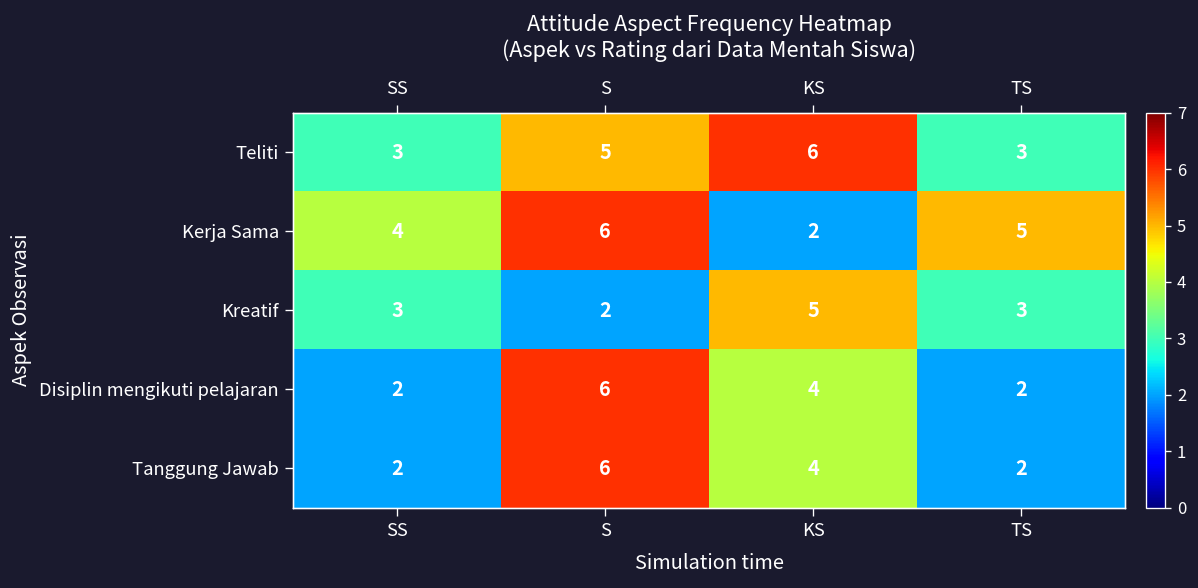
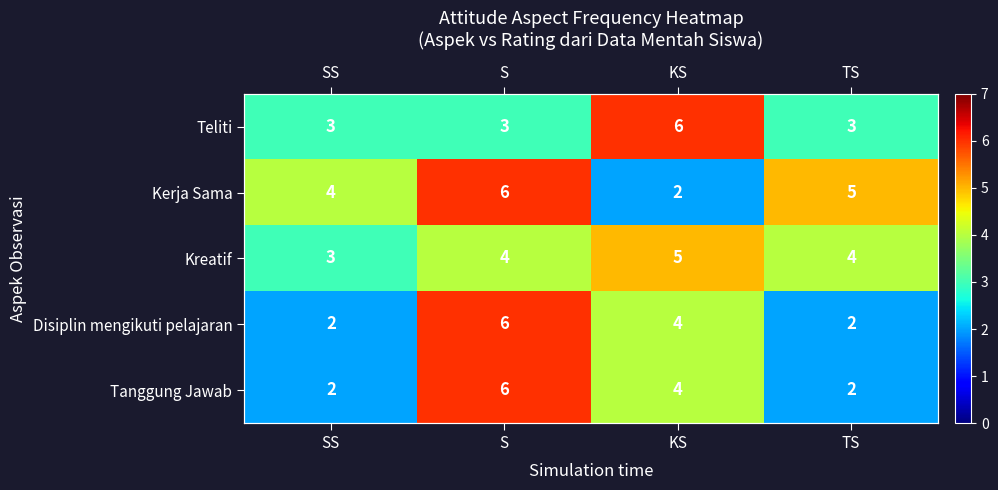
  {
    "Teliti": {
      "SS": 3,
-     "S": 5,
+     "S": 3,
      "KS": 6,
      "TS": 3
    },
    "Kerja Sama": {
      "SS": 4,
      "S": 6,
      "KS": 2,
      "TS": 5
    },
    "Kreatif": {
      "SS": 3,
-     "S": 2,
+     "S": 4,
      "KS": 5,
-     "TS": 3
+     "TS": 4
    },
    "Disiplin mengikuti pelajaran": {
      "SS": 2,
      "S": 6,
      "KS": 4,
      "TS": 2
    },
    "Tanggung Jawab": {
      "SS": 2,
      "S": 6,
      "KS": 4,
      "TS": 2
    }
  }
